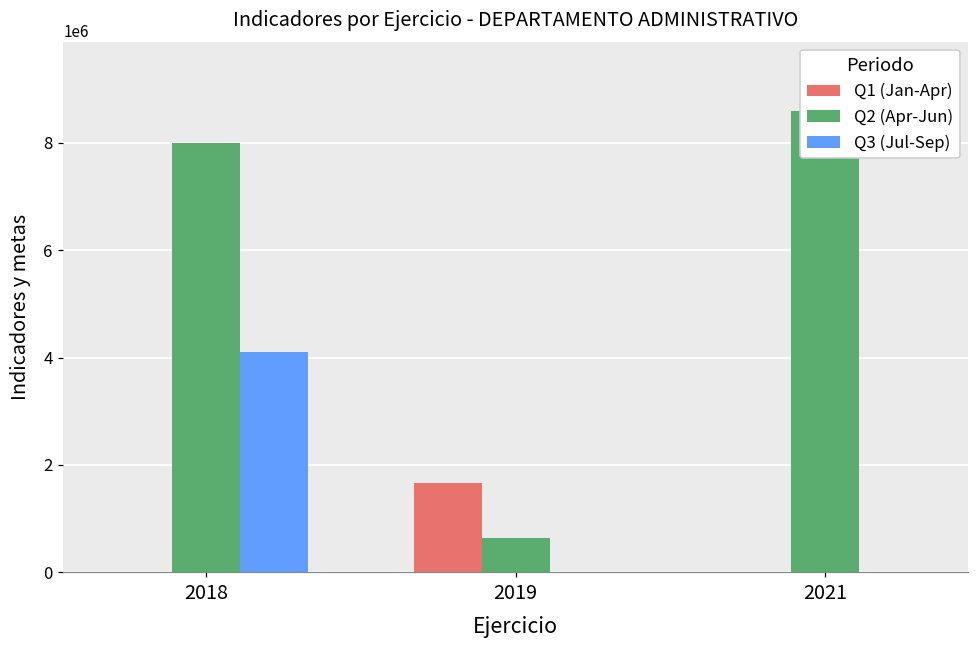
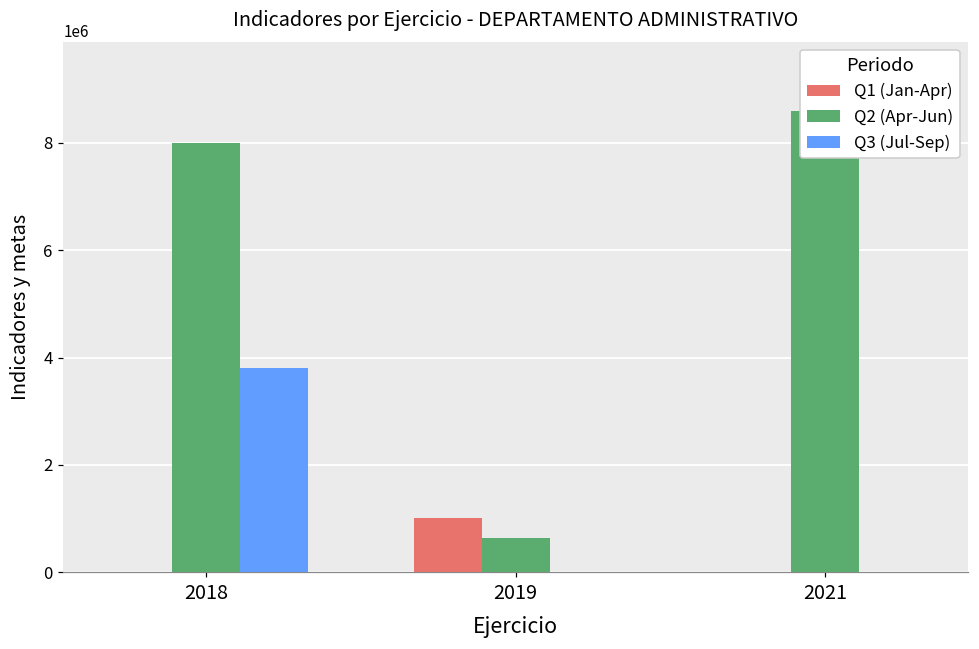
  {
    "Q1 (Jan-Apr)": {
      "2018": 0,
-     "2019": 1700000,
+     "2019": 1000000,
      "2021": 0
    },
    "Q2 (Apr-Jun)": {
      "2018": 8000000,
      "2019": 600000
    },
    "Q3 (Jul-Sep)": {
-     "2018": 4100000,
+     "2018": 3800000,
      "2019": 0,
      "2021": 0
    }
  }
